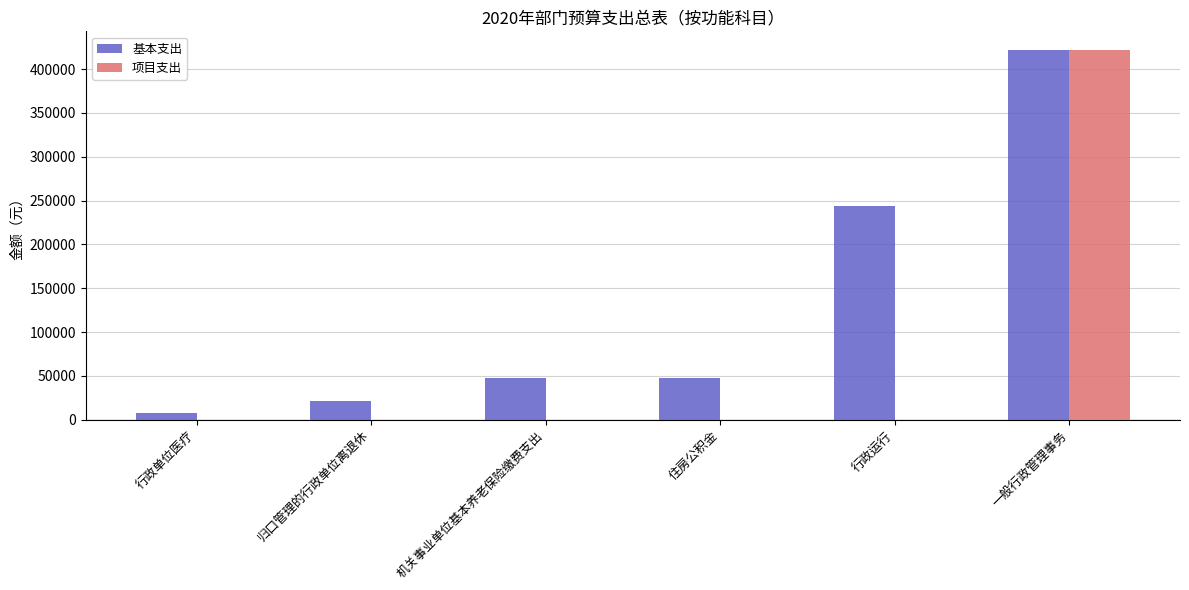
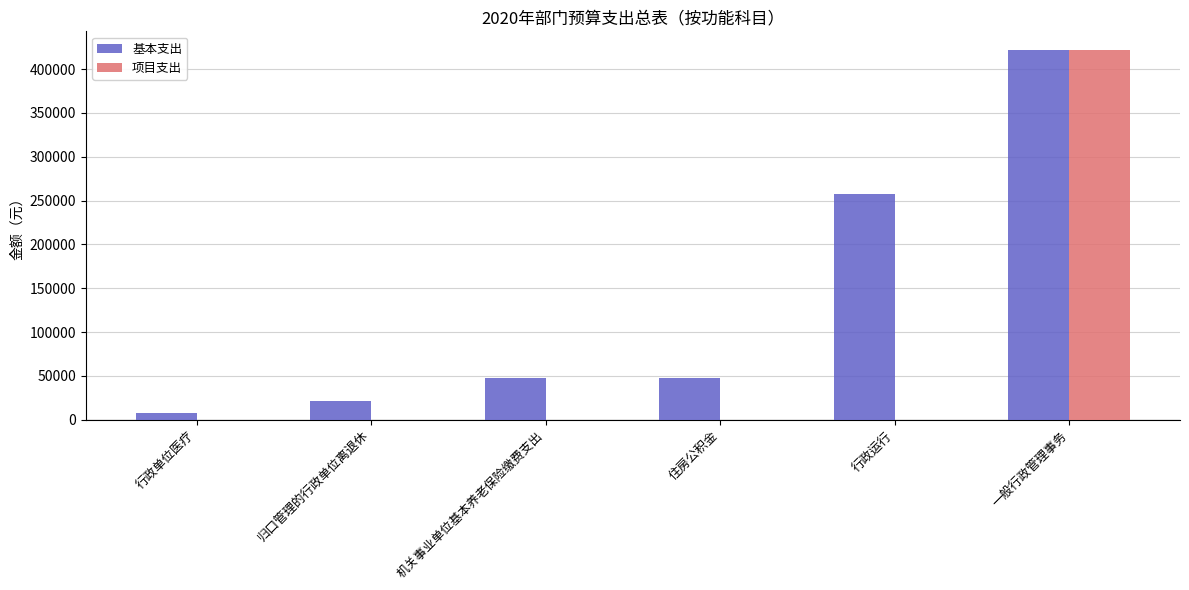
  {
    "基本支出": {
      "行政单位医疗": 10000,
      "归口管理的行政单位离退休": 20000,
      "机关事业单位基本养老保险缴费支出": 50000,
      "住房公积金": 50000,
-     "行政运行": 240000,
+     "行政运行": 260000,
      "一般行政管理事务": 420000
    },
    "项目支出": {
      "行政单位医疗": 0,
      "归口管理的行政单位离退休": 0,
      "机关事业单位基本养老保险缴费支出": 0,
      "住房公积金": 0,
      "行政运行": 0,
      "一般行政管理事务": 420000
    }
  }
